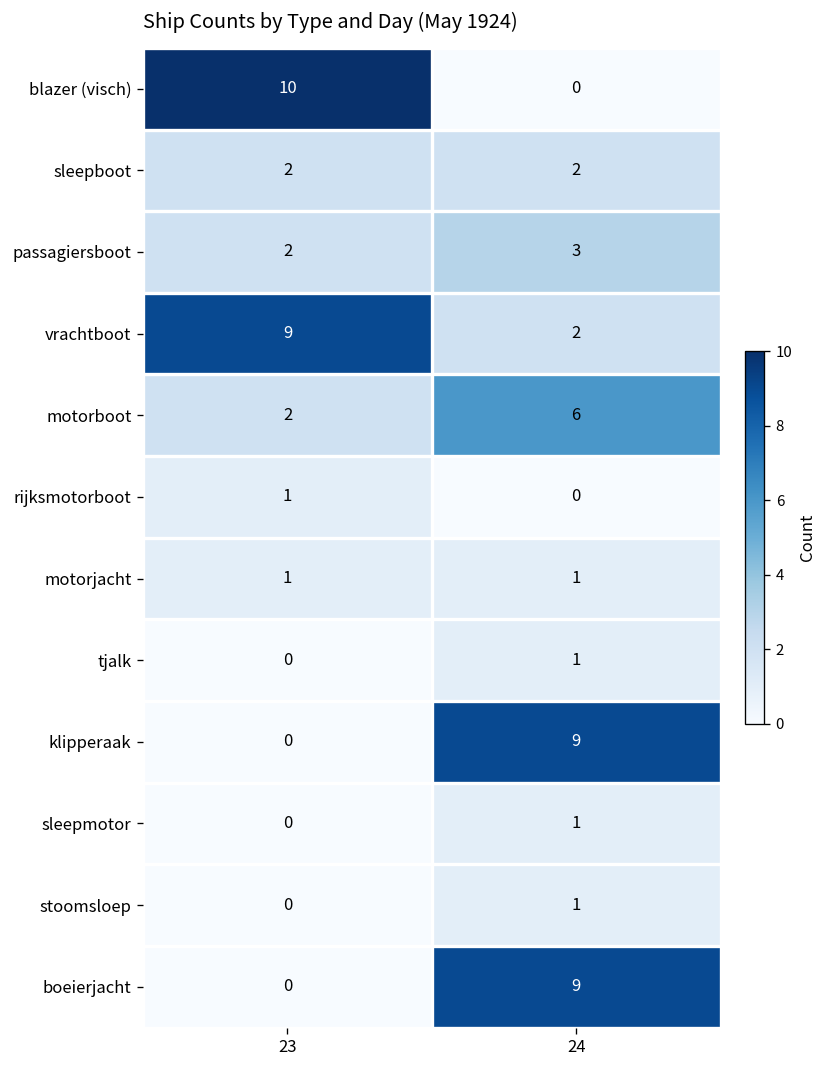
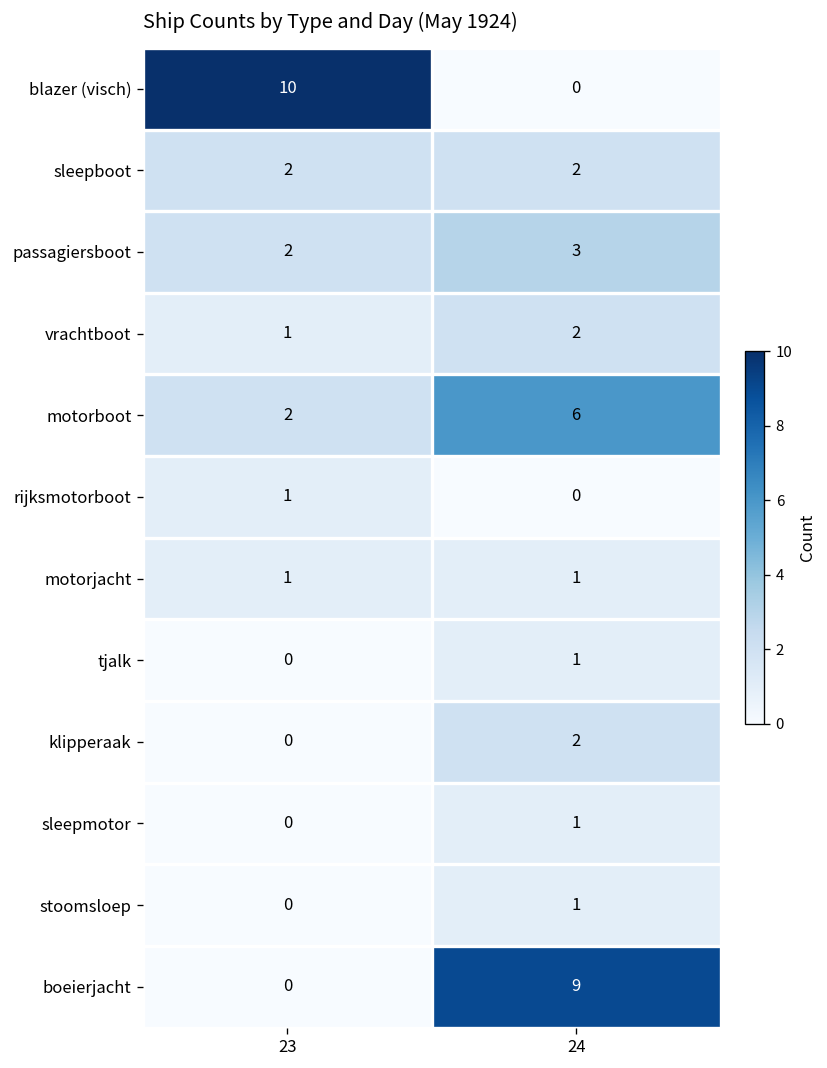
  {
    "blazer (visch)": {
      "23": 10,
      "24": 0
    },
    "sleepboot": {
      "23": 2,
      "24": 2
    },
    "passagiersboot": {
      "23": 2,
      "24": 3
    },
    "vrachtboot": {
-     "23": 9,
+     "23": 1,
      "24": 2
    },
    "motorboot": {
      "23": 2,
      "24": 6
    },
    "rijksmotorboot": {
      "23": 1,
      "24": 0
    },
    "motorjacht": {
      "23": 1,
      "24": 1
    },
    "tjalk": {
      "23": 0,
      "24": 1
    },
    "klipperaak": {
      "23": 0,
-     "24": 9
+     "24": 2
    },
    "sleepmotor": {
      "23": 0,
      "24": 1
    },
    "stoomsloep": {
      "23": 0,
      "24": 1
    },
    "boeierjacht": {
      "23": 0,
      "24": 9
    }
  }
